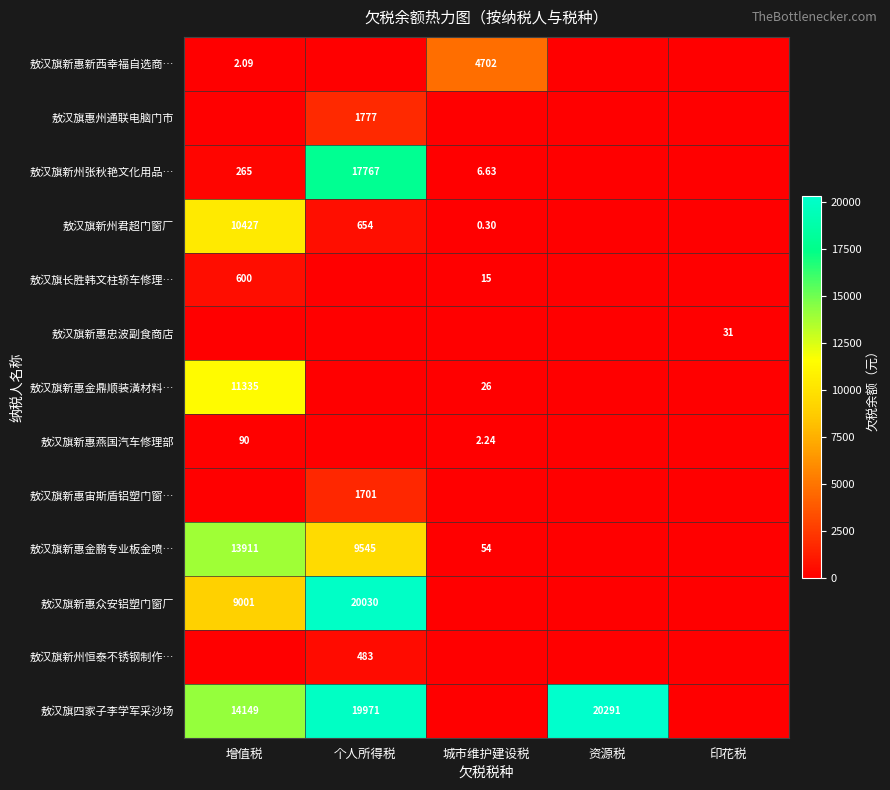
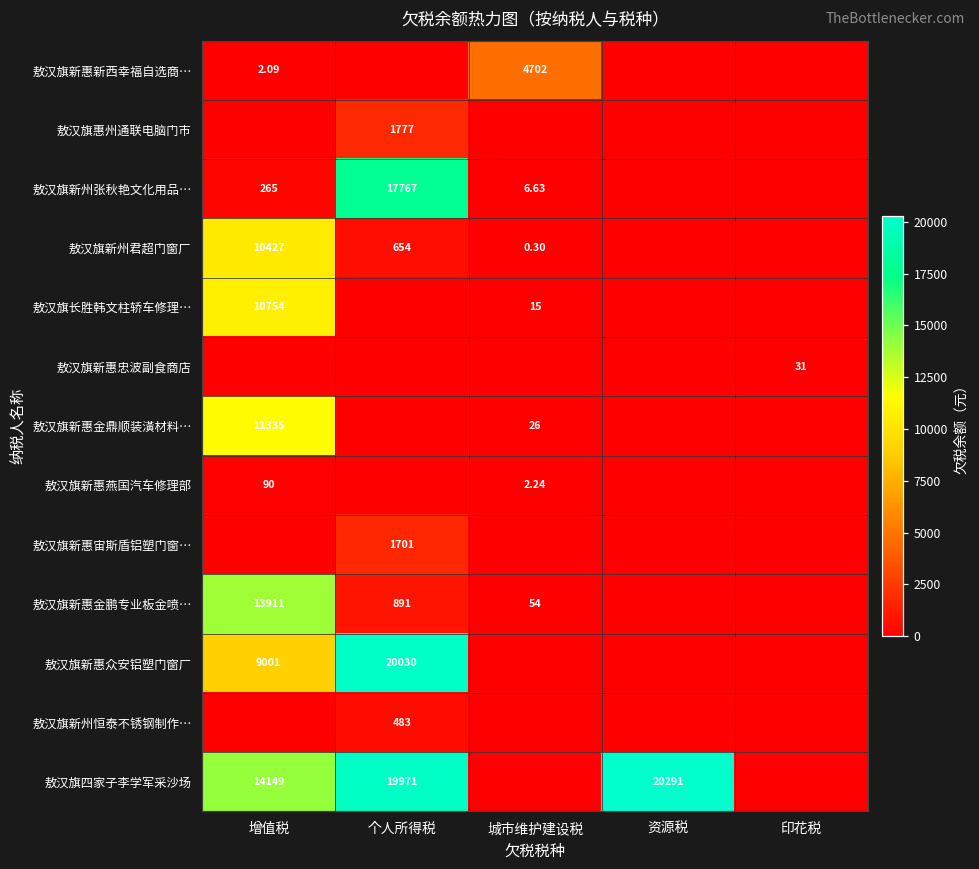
  {
    "敖汉旗新惠新西幸福自选商…": {
      "增值税": 2.09,
      "城市维护建设税": 4702
    },
    "敖汉旗惠州通联电脑门市": {
      "个人所得税": 1777
    },
    "敖汉旗新州张秋艳文化用品…": {
      "增值税": 265,
      "个人所得税": 17767,
      "城市维护建设税": 6.63
    },
    "敖汉旗新州君超门窗厂": {
      "增值税": 10427,
      "个人所得税": 654,
      "城市维护建设税": 0.30
    },
    "敖汉旗长胜韩文柱轿车修理…": {
-     "增值税": 600,
+     "增值税": 10754,
      "城市维护建设税": 15
    },
    "敖汉旗新惠忠波副食商店": {
      "印花税": 31
    },
    "敖汉旗新惠金鼎顺装潢材料…": {
      "增值税": 11335,
      "城市维护建设税": 26
    },
    "敖汉旗新惠燕国汽车修理部": {
      "增值税": 90,
      "城市维护建设税": 2.24
    },
    "敖汉旗新惠宙斯盾铝塑门窗…": {
      "个人所得税": 1701
    },
    "敖汉旗新惠金鹏专业板金喷…": {
      "增值税": 13911,
-     "个人所得税": 9545,
+     "个人所得税": 891,
      "城市维护建设税": 54
    },
    "敖汉旗新惠众安铝塑门窗厂": {
      "增值税": 9001,
      "个人所得税": 20030
    },
    "敖汉旗新州恒泰不锈钢制作…": {
      "个人所得税": 483
    },
    "敖汉旗四家子李学军采沙场": {
      "增值税": 14149,
      "个人所得税": 19971,
      "资源税": 20291
    }
  }
